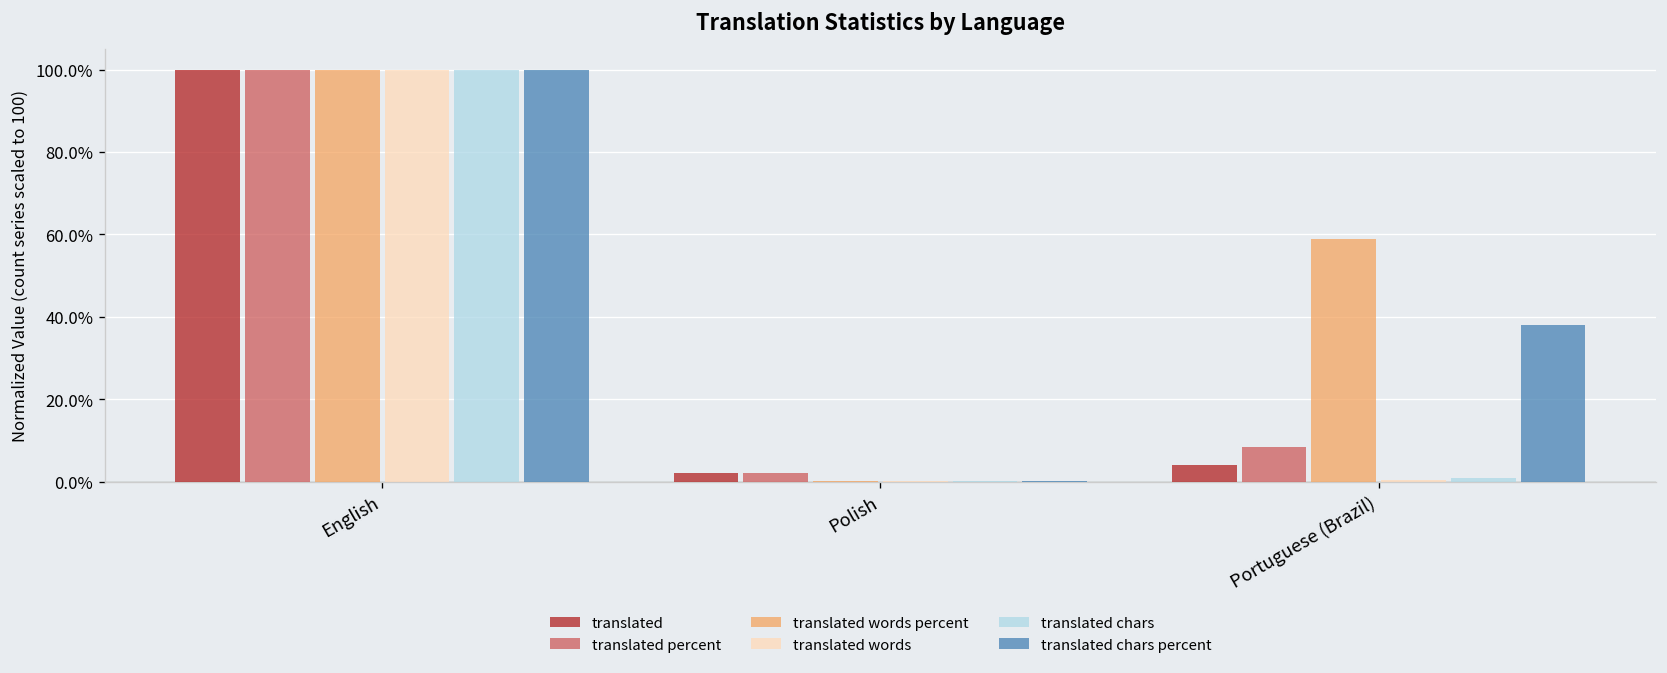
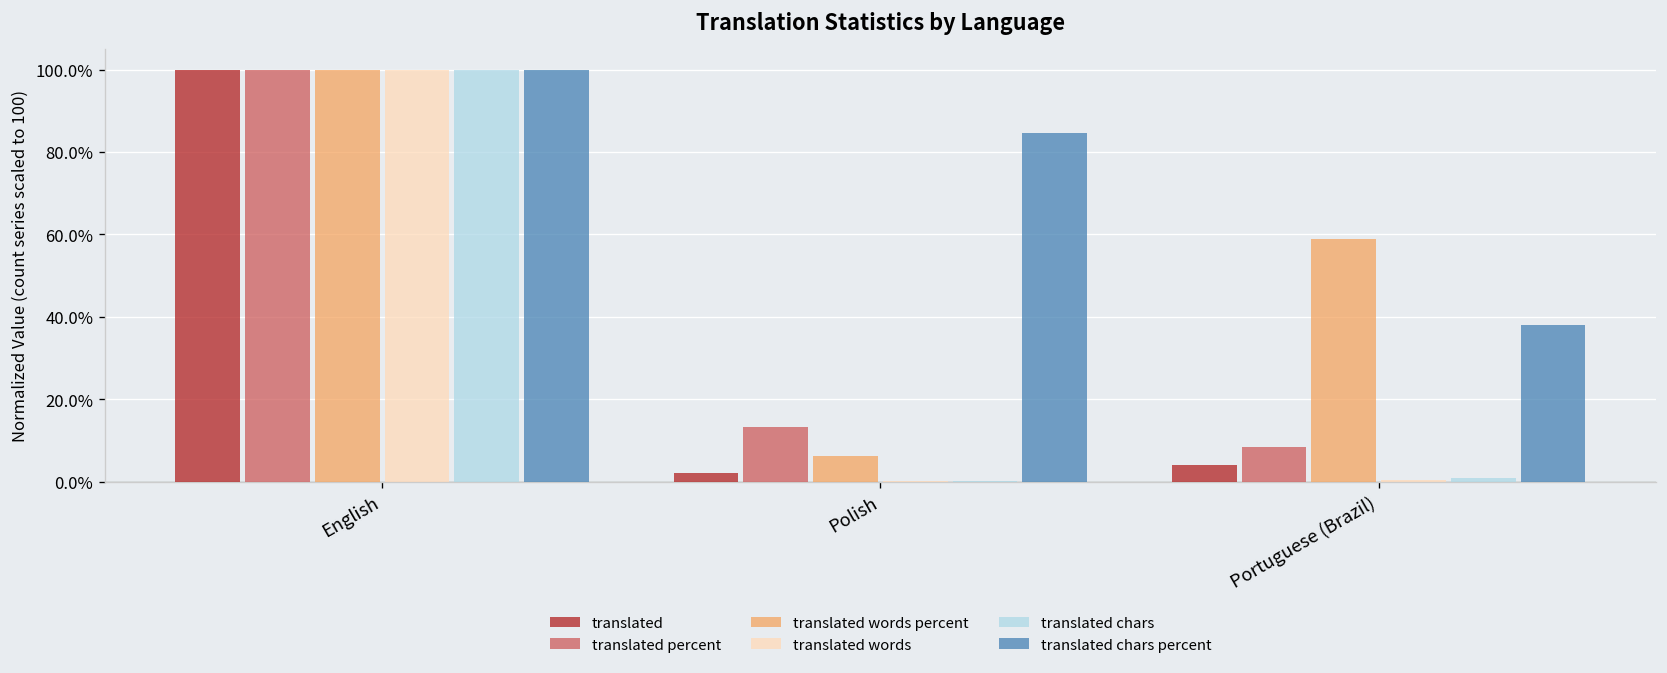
  {
    "translated": {
      "English": "100%",
      "Polish": "2%",
      "Portuguese (Brazil)": "4%"
    },
    "translated percent": {
      "English": "100%",
-     "Polish": "2%",
+     "Polish": "13%",
      "Portuguese (Brazil)": "8%"
    },
    "translated words percent": {
      "English": "100%",
-     "Polish": "0%",
+     "Polish": "6%",
      "Portuguese (Brazil)": "59%"
    },
    "translated words": {
      "English": "100%"
    },
    "translated chars": {
      "English": "100%",
      "Portuguese (Brazil)": "1%"
    },
    "translated chars percent": {
      "English": "100%",
-     "Polish": "0%",
+     "Polish": "85%",
      "Portuguese (Brazil)": "38%"
    }
  }
